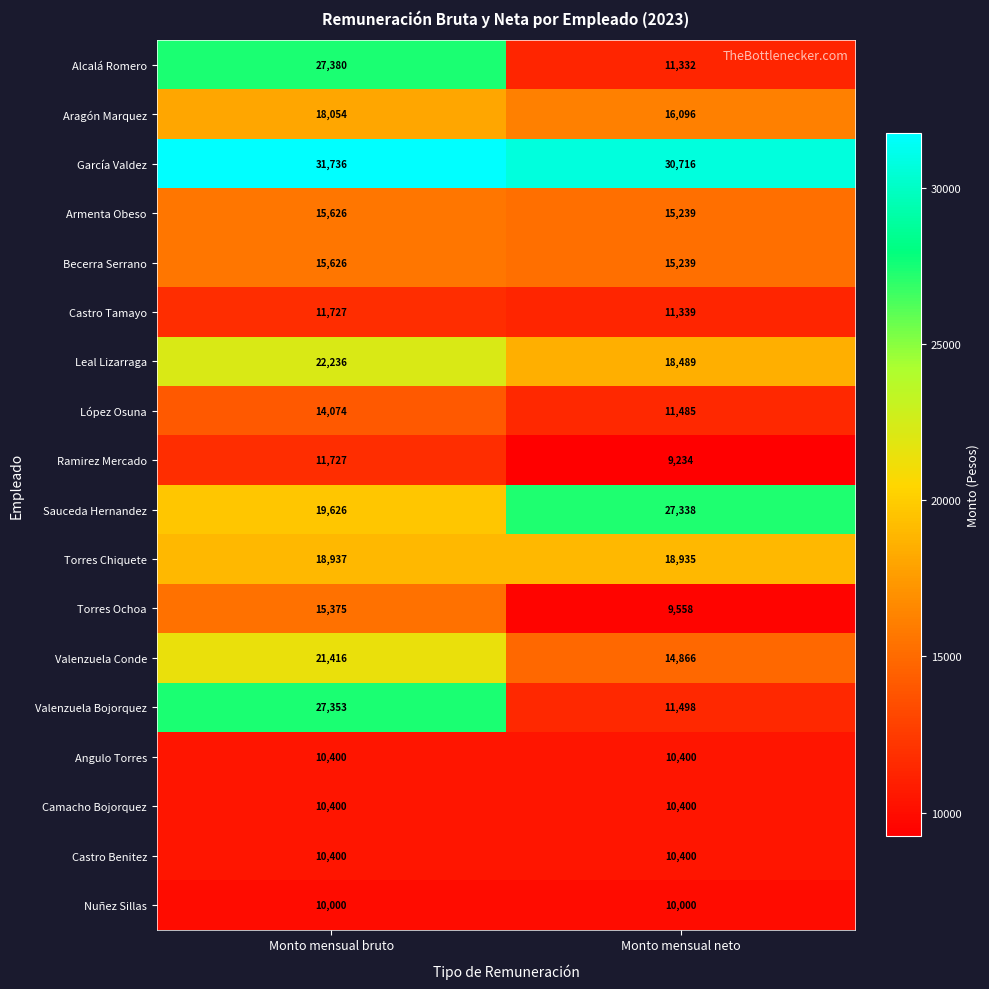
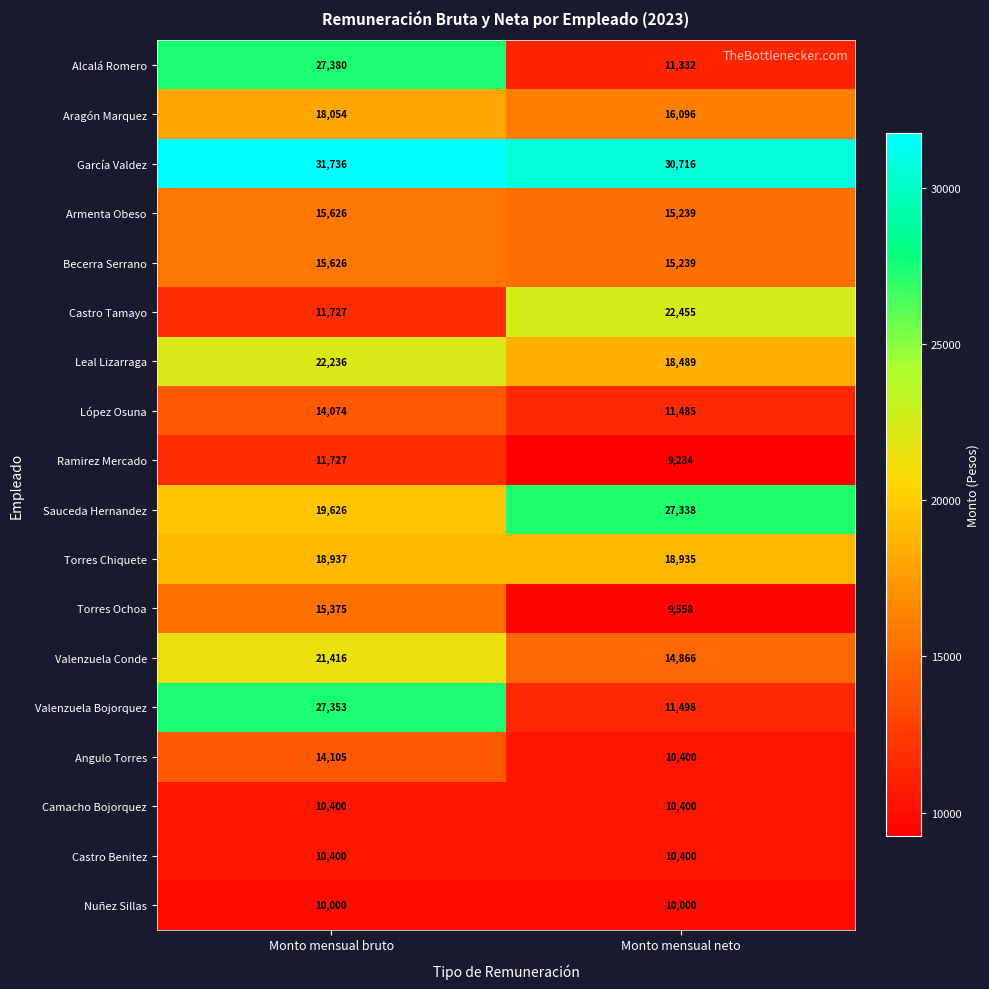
  {
    "Alcalá Romero": {
      "Monto mensual bruto": "27,380"
    },
    "Aragón Marquez": {
      "Monto mensual bruto": "18,054",
      "Monto mensual neto": "16,096"
    },
    "García Valdez": {
      "Monto mensual bruto": "31,736",
      "Monto mensual neto": "30,716"
    },
    "Armenta Obeso": {
      "Monto mensual bruto": "15,626",
      "Monto mensual neto": "15,239"
    },
    "Becerra Serrano": {
      "Monto mensual bruto": "15,626",
      "Monto mensual neto": "15,239"
    },
    "Castro Tamayo": {
      "Monto mensual bruto": "11,727",
-     "Monto mensual neto": "11,339"
+     "Monto mensual neto": "22,455"
    },
    "Leal Lizarraga": {
      "Monto mensual bruto": "22,236",
      "Monto mensual neto": "18,489"
    },
    "López Osuna": {
      "Monto mensual bruto": "14,074",
      "Monto mensual neto": "11,485"
    },
    "Ramirez Mercado": {
      "Monto mensual bruto": "11,727",
      "Monto mensual neto": "9,234"
    },
    "Sauceda Hernandez": {
      "Monto mensual bruto": "19,626",
      "Monto mensual neto": "27,338"
    },
    "Torres Chiquete": {
      "Monto mensual bruto": "18,937",
      "Monto mensual neto": "18,935"
    },
    "Torres Ochoa": {
      "Monto mensual bruto": "15,375",
      "Monto mensual neto": "9,558"
    },
    "Valenzuela Conde": {
      "Monto mensual bruto": "21,416",
      "Monto mensual neto": "14,866"
    },
    "Valenzuela Bojorquez": {
      "Monto mensual bruto": "27,353",
      "Monto mensual neto": "11,498"
    },
    "Angulo Torres": {
-     "Monto mensual bruto": "10,400",
+     "Monto mensual bruto": "14,105",
      "Monto mensual neto": "10,400"
    },
    "Camacho Bojorquez": {
      "Monto mensual bruto": "10,400",
      "Monto mensual neto": "10,400"
    },
    "Castro Benitez": {
      "Monto mensual bruto": "10,400",
      "Monto mensual neto": "10,400"
    },
    "Nuñez Sillas": {
      "Monto mensual bruto": "10,000",
      "Monto mensual neto": "10,000"
    }
  }
